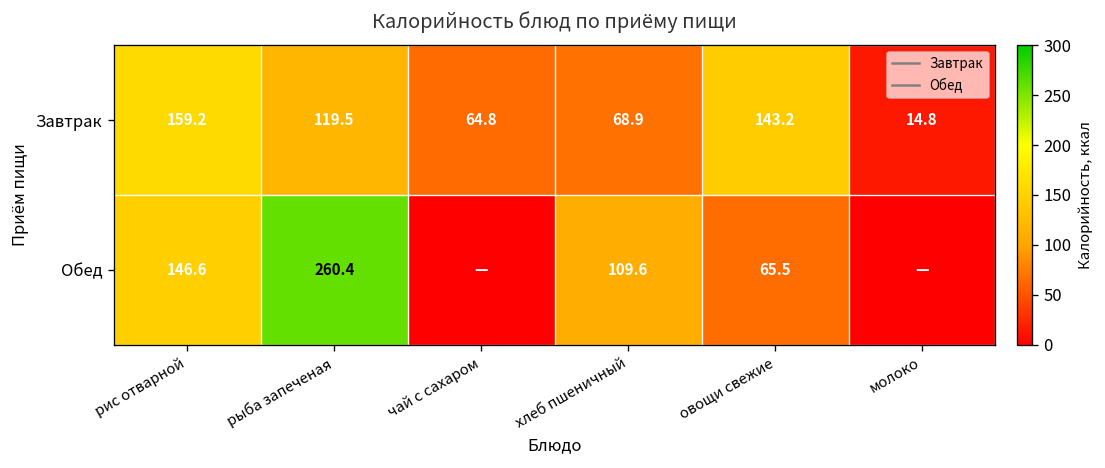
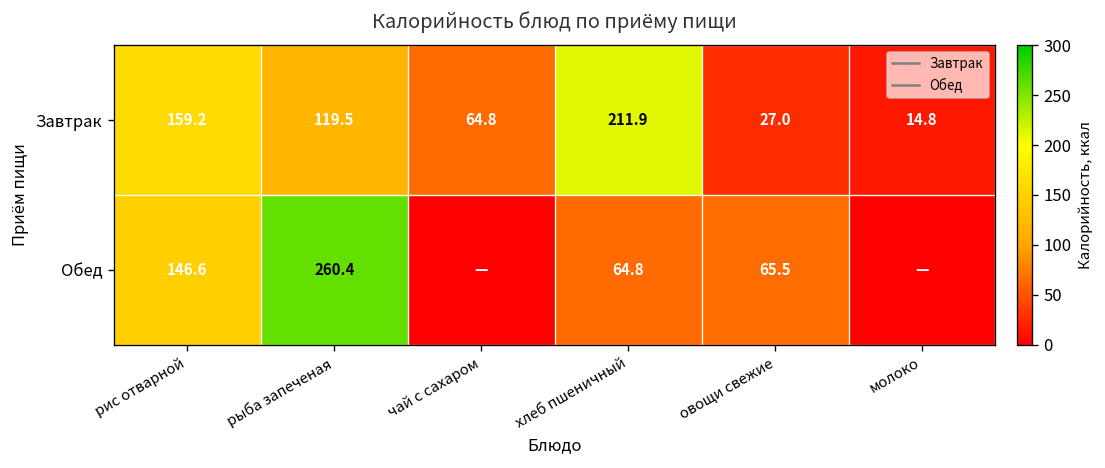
  {
    "Завтрак": {
      "рис отварной": 159.2,
      "рыба запеченая": 119.5,
      "чай с сахаром": 64.8,
-     "хлеб пшеничный": 68.9,
-     "овощи свежие": 143.2,
+     "хлеб пшеничный": 211.9,
+     "овощи свежие": 27.0,
      "молоко": 14.8
    },
    "Обед": {
      "рис отварной": 146.6,
      "рыба запеченая": 260.4,
-     "хлеб пшеничный": 109.6,
+     "хлеб пшеничный": 64.8,
      "овощи свежие": 65.5
    }
  }
